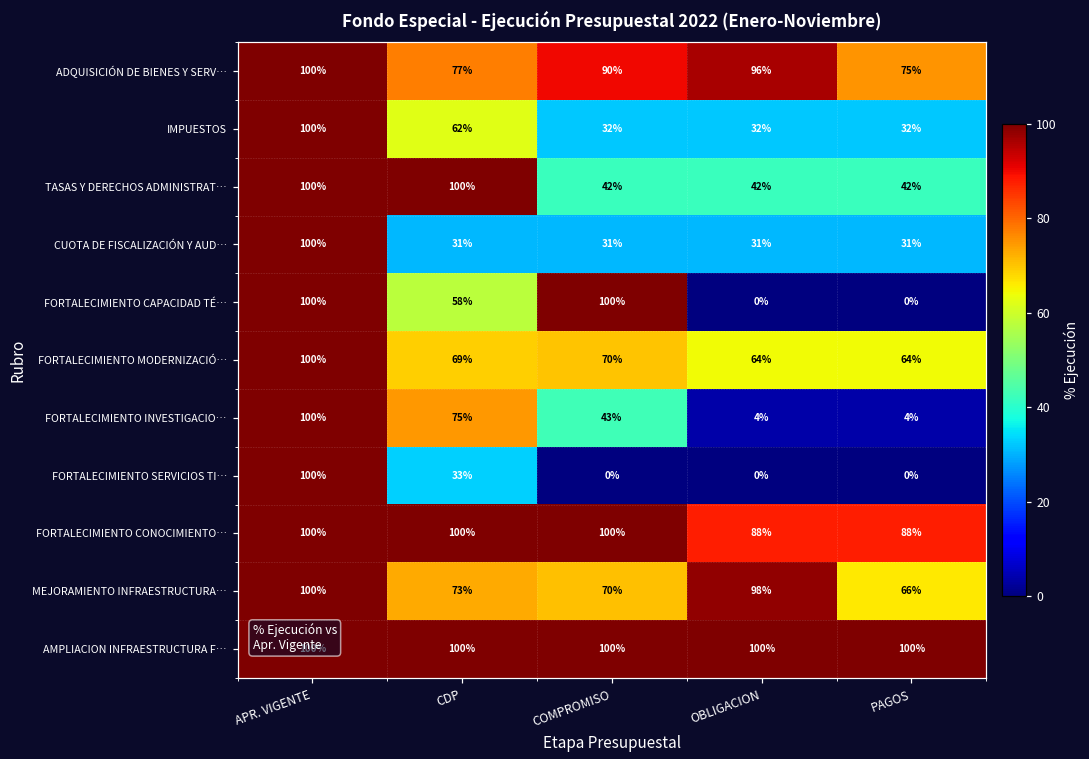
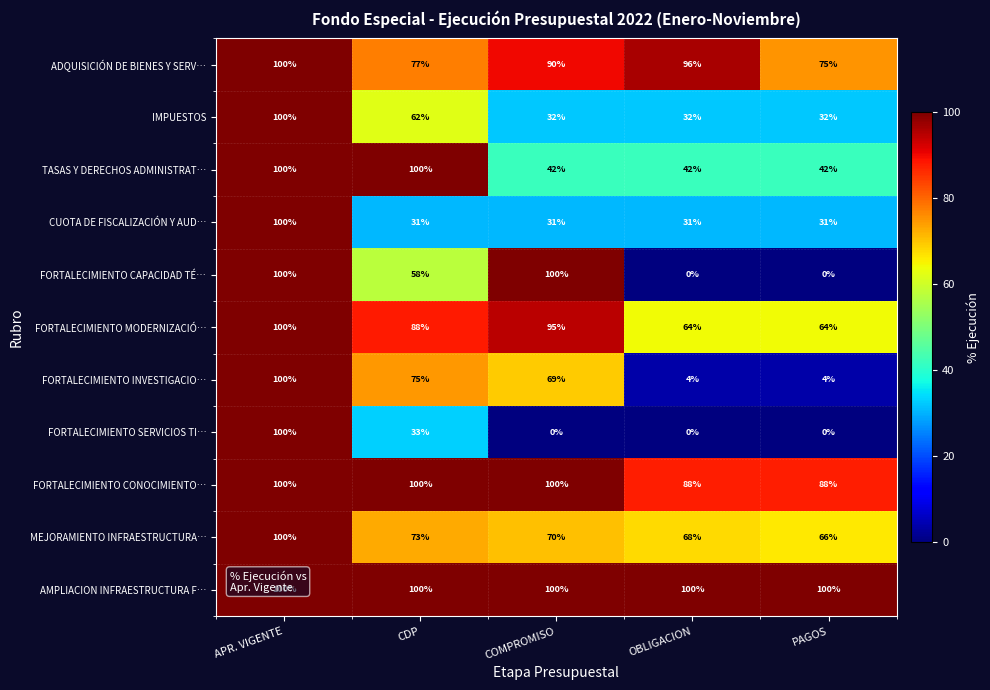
  {
    "ADQUISICIÓN DE BIENES Y SERV…": {
      "APR. VIGENTE": "100%",
      "CDP": "77%",
      "COMPROMISO": "90%",
      "OBLIGACION": "96%",
      "PAGOS": "75%"
    },
    "IMPUESTOS": {
      "APR. VIGENTE": "100%",
      "CDP": "62%",
      "COMPROMISO": "32%",
      "OBLIGACION": "32%",
      "PAGOS": "32%"
    },
    "TASAS Y DERECHOS ADMINISTRAT…": {
      "APR. VIGENTE": "100%",
      "CDP": "100%",
      "COMPROMISO": "42%",
      "OBLIGACION": "42%",
      "PAGOS": "42%"
    },
    "CUOTA DE FISCALIZACIÓN Y AUD…": {
      "APR. VIGENTE": "100%",
      "CDP": "31%",
      "COMPROMISO": "31%",
      "OBLIGACION": "31%",
      "PAGOS": "31%"
    },
    "FORTALECIMIENTO CAPACIDAD TÉ…": {
      "APR. VIGENTE": "100%",
      "CDP": "58%",
      "COMPROMISO": "100%",
      "OBLIGACION": "0%",
      "PAGOS": "0%"
    },
    "FORTALECIMIENTO MODERNIZACIÓ…": {
      "APR. VIGENTE": "100%",
-     "CDP": "69%",
-     "COMPROMISO": "70%",
+     "CDP": "88%",
+     "COMPROMISO": "95%",
      "OBLIGACION": "64%",
      "PAGOS": "64%"
    },
    "FORTALECIMIENTO INVESTIGACIO…": {
      "APR. VIGENTE": "100%",
      "CDP": "75%",
-     "COMPROMISO": "43%",
+     "COMPROMISO": "69%",
      "OBLIGACION": "4%",
      "PAGOS": "4%"
    },
    "FORTALECIMIENTO SERVICIOS TI…": {
      "APR. VIGENTE": "100%",
      "CDP": "33%",
      "COMPROMISO": "0%",
      "OBLIGACION": "0%",
      "PAGOS": "0%"
    },
    "FORTALECIMIENTO CONOCIMIENTO…": {
      "APR. VIGENTE": "100%",
      "CDP": "100%",
      "COMPROMISO": "100%",
      "OBLIGACION": "88%",
      "PAGOS": "88%"
    },
    "MEJORAMIENTO INFRAESTRUCTURA…": {
      "APR. VIGENTE": "100%",
      "CDP": "73%",
      "COMPROMISO": "70%",
-     "OBLIGACION": "98%",
+     "OBLIGACION": "68%",
      "PAGOS": "66%"
    },
    "AMPLIACION INFRAESTRUCTURA F…": {
      "CDP": "100%",
      "COMPROMISO": "100%",
      "OBLIGACION": "100%",
      "PAGOS": "100%"
    }
  }
